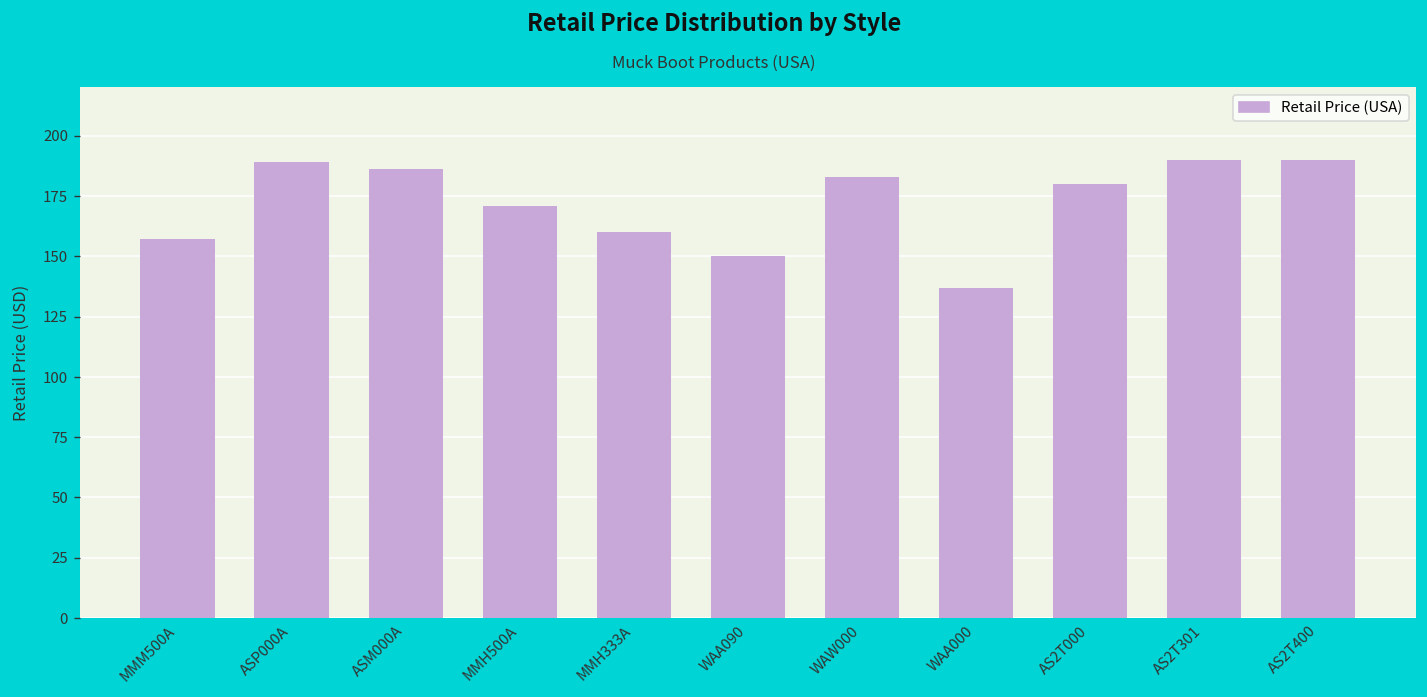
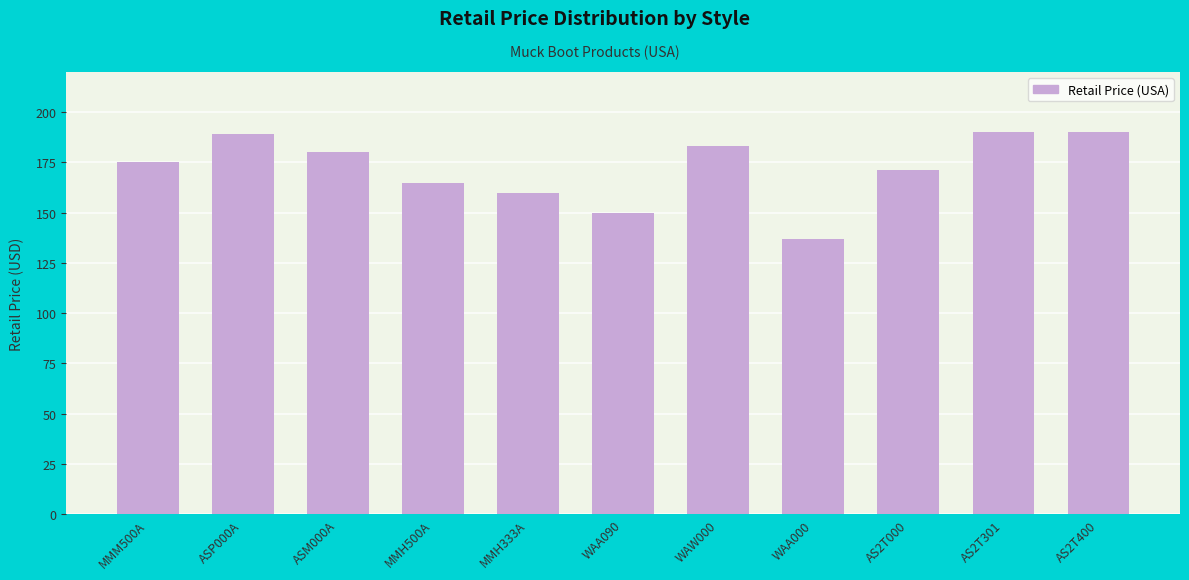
  {
-   "MMM500A": 157,
+   "MMM500A": 175,
    "ASP000A": 189,
-   "ASM000A": 186,
-   "MMH500A": 171,
+   "ASM000A": 180,
+   "MMH500A": 165,
    "MMH333A": 160,
    "WAA090": 150,
    "WAW000": 183,
    "WAA000": 137,
-   "AS2T000": 180,
+   "AS2T000": 171,
    "AS2T301": 190,
    "AS2T400": 190
  }
